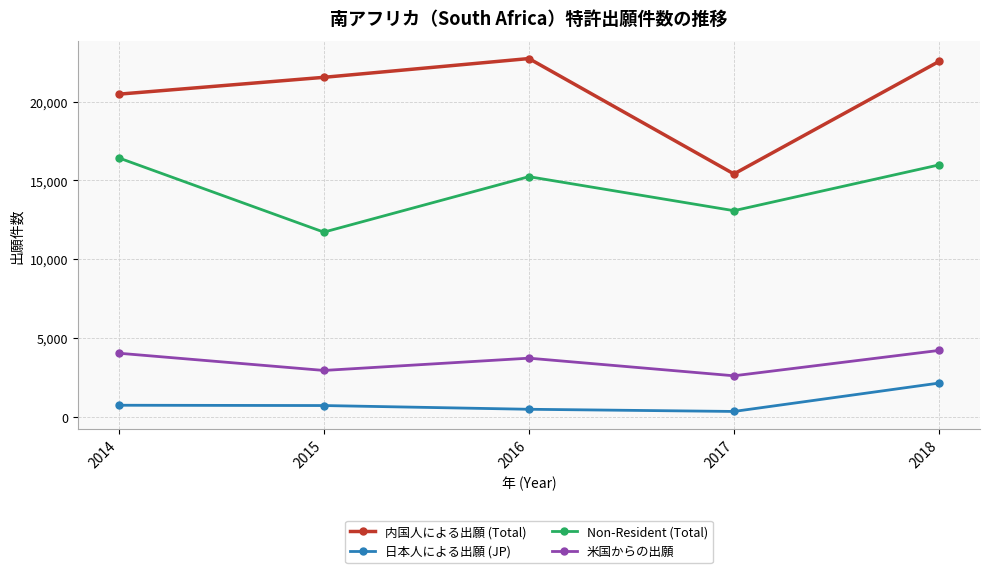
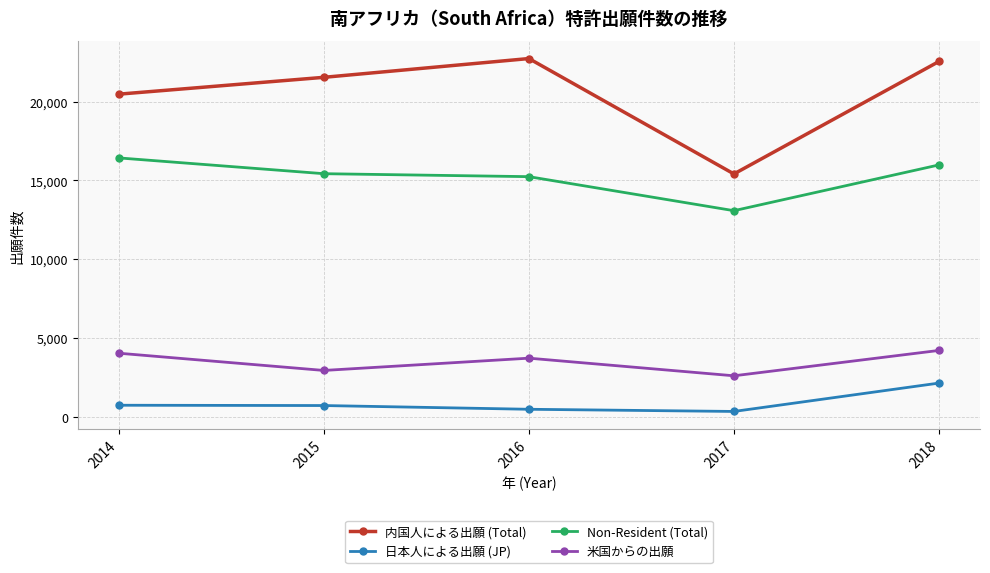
  {
    "内国人による出願 (Total)": {
      "2014": "20,500",
      "2015": "21,500",
      "2016": "22,700",
      "2017": "15,400",
      "2018": "22,600"
    },
    "日本人による出願 (JP)": {
      "2014": "700",
      "2015": "700",
      "2016": "500",
      "2017": "300",
      "2018": "2,100"
    },
    "Non-Resident (Total)": {
      "2014": "16,400",
-     "2015": "11,700",
+     "2015": "15,400",
      "2016": "15,200",
      "2017": "13,100",
      "2018": "16,000"
    },
    "米国からの出願": {
      "2014": "4,000",
      "2015": "2,900",
      "2016": "3,700",
      "2017": "2,600",
      "2018": "4,200"
    }
  }
